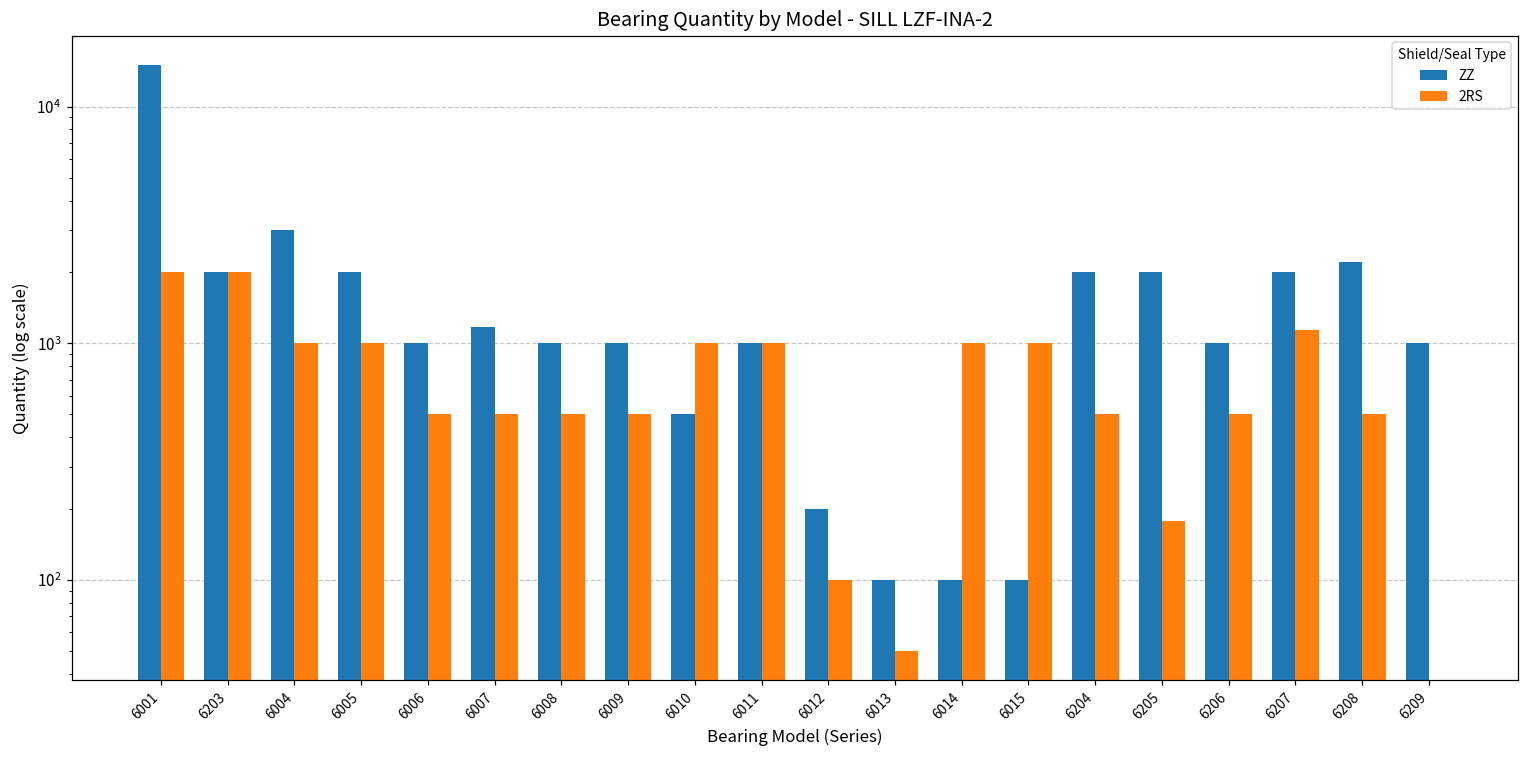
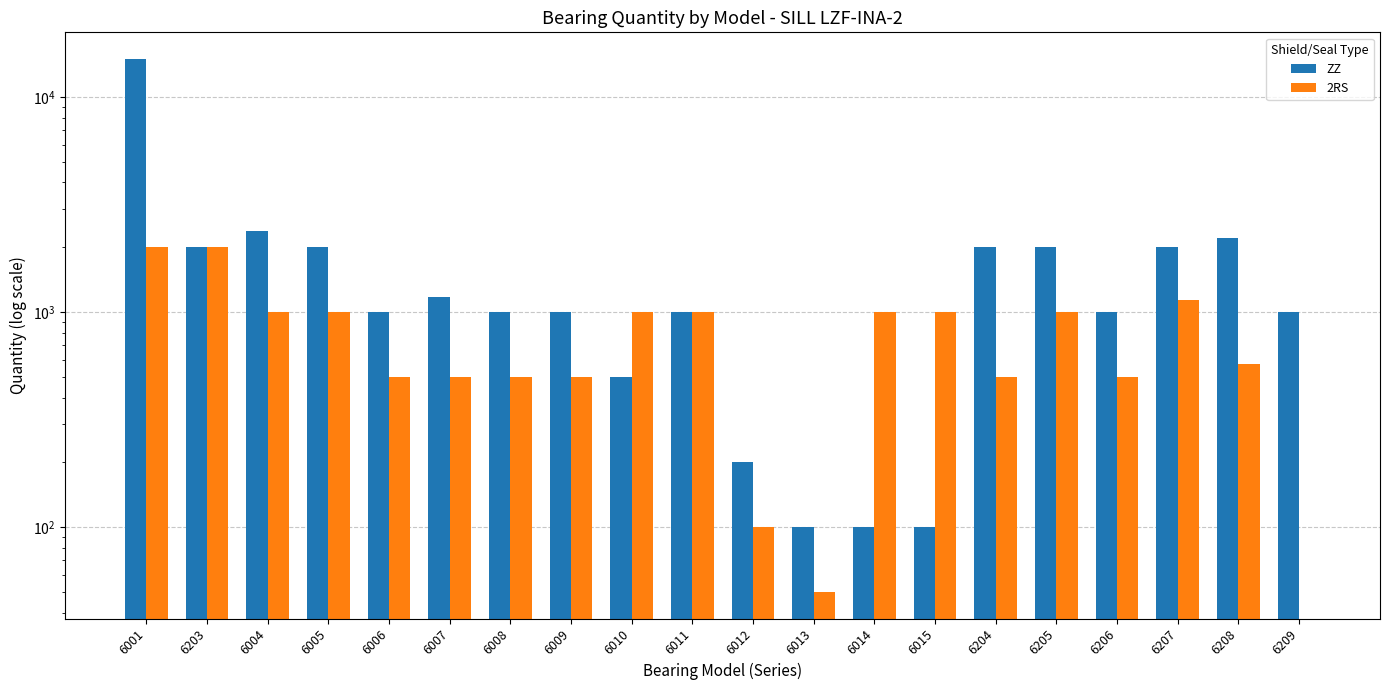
  {
    "ZZ": {
      "6001": 15000,
      "6203": 2000,
-     "6004": 3000,
+     "6004": 2400,
      "6005": 2000,
      "6006": 1000,
      "6007": 1200,
      "6008": 1000,
      "6009": 1000,
      "6010": 500,
      "6011": 1000,
      "6012": 200,
      "6013": 100,
      "6014": 100,
      "6015": 100,
      "6204": 2000,
      "6205": 2000,
      "6206": 1000,
      "6207": 2000,
      "6208": 2200,
      "6209": 1000
    },
    "2RS": {
      "6001": 2000,
      "6203": 2000,
      "6004": 1000,
      "6005": 1000,
      "6006": 500,
      "6007": 500,
      "6008": 500,
      "6009": 500,
      "6010": 1000,
      "6011": 1000,
      "6012": 100,
      "6013": 50,
      "6014": 1000,
      "6015": 1000,
      "6204": 500,
-     "6205": 180,
+     "6205": 1000,
      "6206": 500,
      "6207": 1100,
-     "6208": 500
+     "6208": 570
    }
  }
